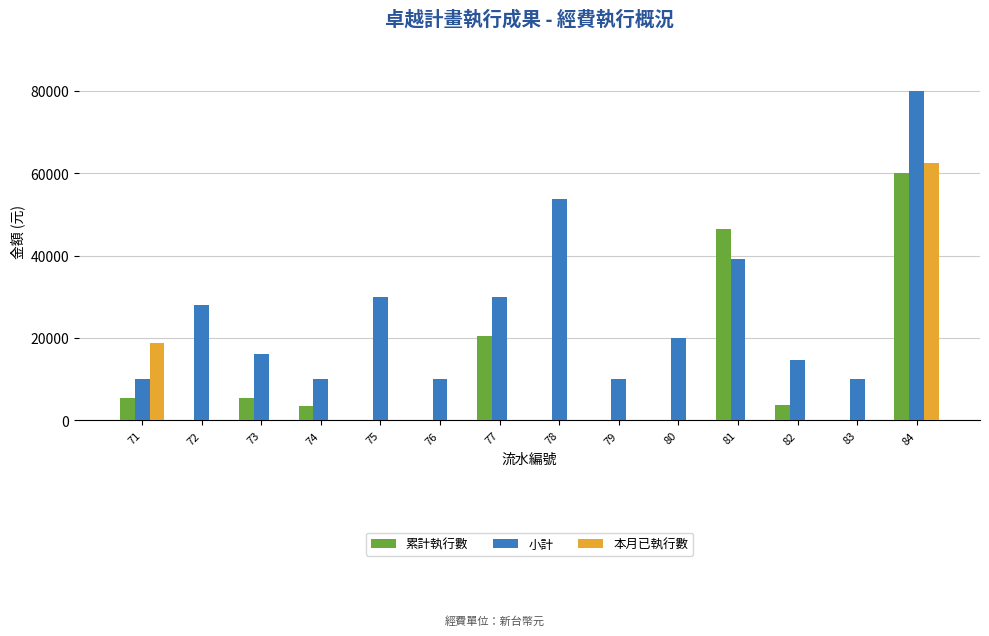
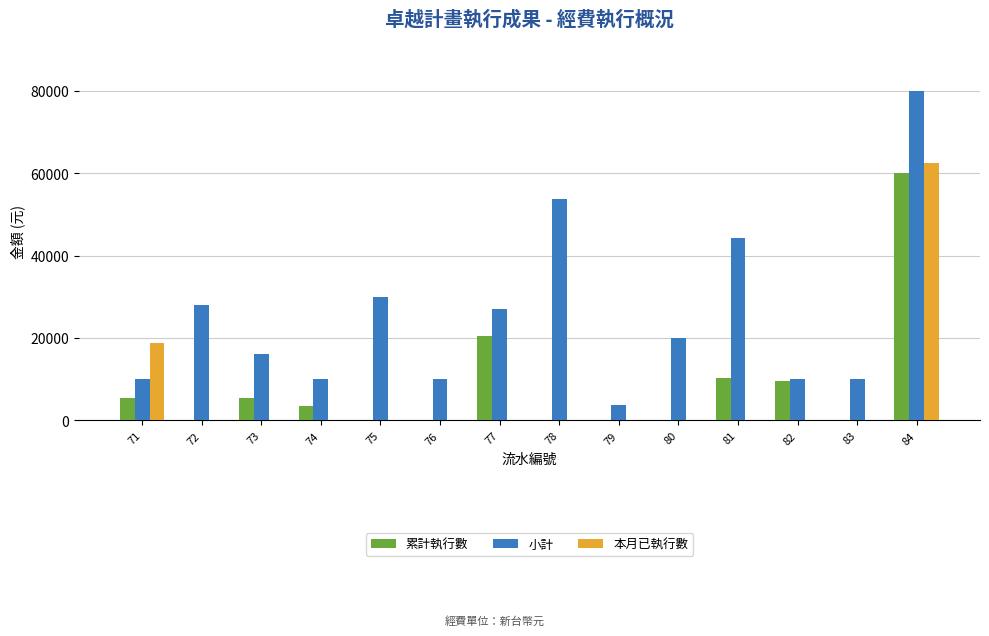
  {
    "累計執行數": {
      "71": 5000,
      "72": 0,
      "73": 5000,
      "74": 4000,
      "75": 0,
      "76": 0,
      "77": 20000,
      "78": 0,
      "79": 0,
      "80": 0,
-     "81": 46000,
-     "82": 4000,
+     "81": 10000,
+     "82": 10000,
      "83": 0,
      "84": 60000
    },
    "小計": {
      "71": 10000,
      "72": 28000,
      "73": 16000,
      "74": 10000,
      "75": 30000,
      "76": 10000,
-     "77": 30000,
+     "77": 27000,
      "78": 54000,
-     "79": 10000,
+     "79": 4000,
      "80": 20000,
-     "81": 39000,
-     "82": 15000,
+     "81": 44000,
+     "82": 10000,
      "83": 10000,
      "84": 80000
    },
    "本月已執行數": {
      "71": 19000,
      "72": 0,
      "73": 0,
      "74": 0,
      "75": 0,
      "76": 0,
      "77": 0,
      "78": 0,
      "79": 0,
      "80": 0,
      "81": 0,
      "82": 0,
      "83": 0,
      "84": 62000
    }
  }
